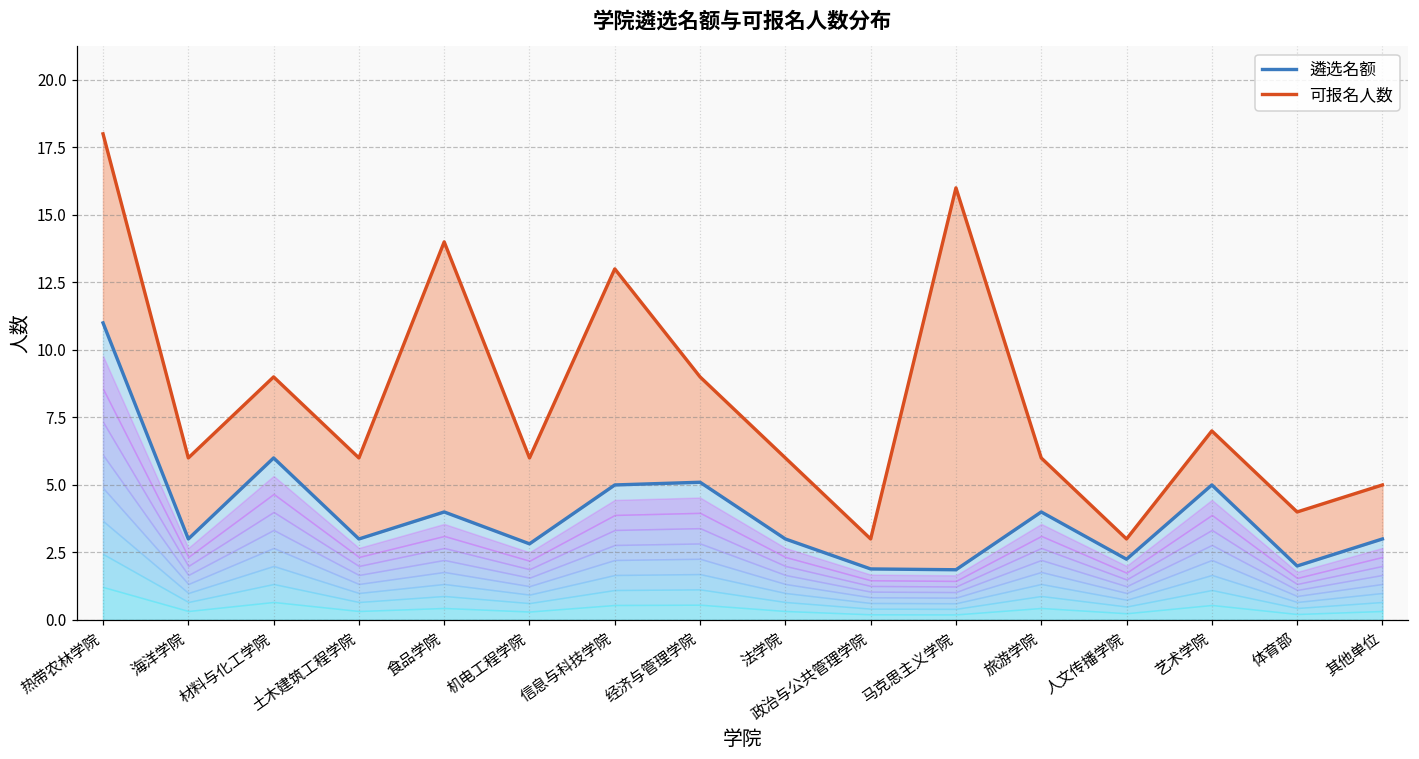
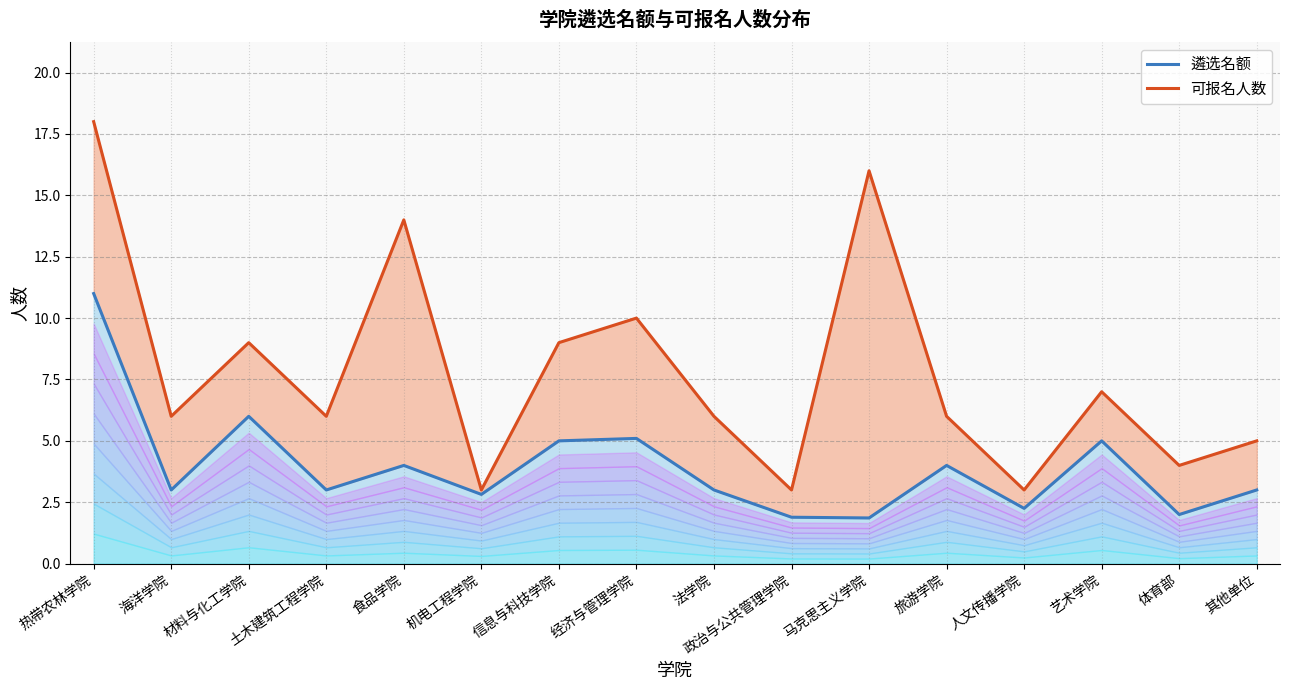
  {
    "遴选名额": {
      "热带农林学院": 11,
      "海洋学院": 3,
      "材料与化工学院": 6,
      "土木建筑工程学院": 3,
      "食品学院": 4,
      "机电工程学院": 2.8,
      "信息与科技学院": 5,
      "经济与管理学院": 5,
      "法学院": 3,
      "政治与公共管理学院": 1.9,
      "马克思主义学院": 1.9,
      "旅游学院": 4,
      "人文传播学院": 2.3,
      "艺术学院": 5,
      "体育部": 2,
      "其他单位": 3
    },
    "可报名人数": {
      "热带农林学院": 18,
      "海洋学院": 6,
      "材料与化工学院": 9,
      "土木建筑工程学院": 6,
      "食品学院": 14,
-     "机电工程学院": 6,
-     "信息与科技学院": 13,
-     "经济与管理学院": 9,
+     "机电工程学院": 3,
+     "信息与科技学院": 9,
+     "经济与管理学院": 10,
      "法学院": 6,
      "政治与公共管理学院": 3,
      "马克思主义学院": 16,
      "旅游学院": 6,
      "人文传播学院": 3,
      "艺术学院": 7,
      "体育部": 4,
      "其他单位": 5
    }
  }
